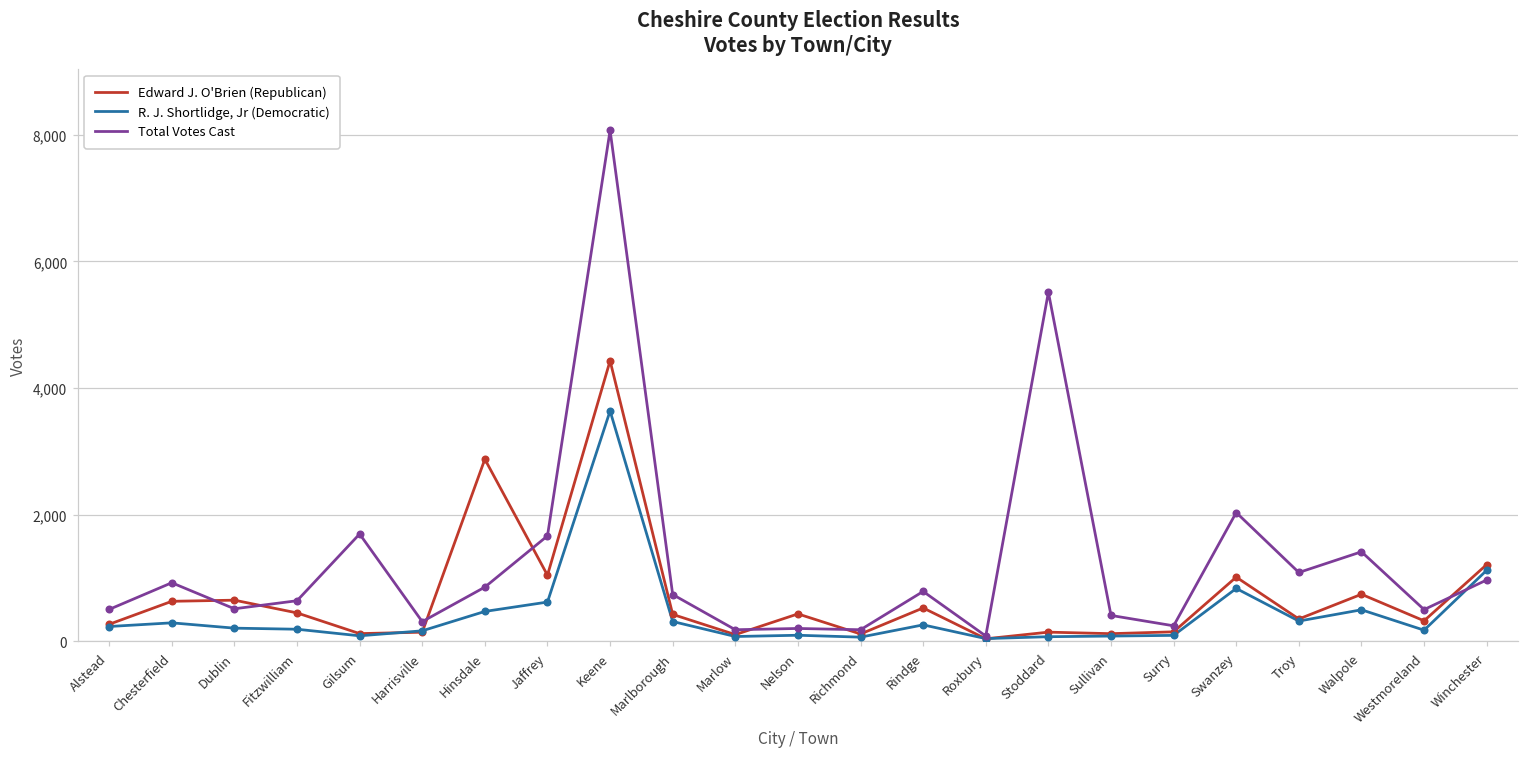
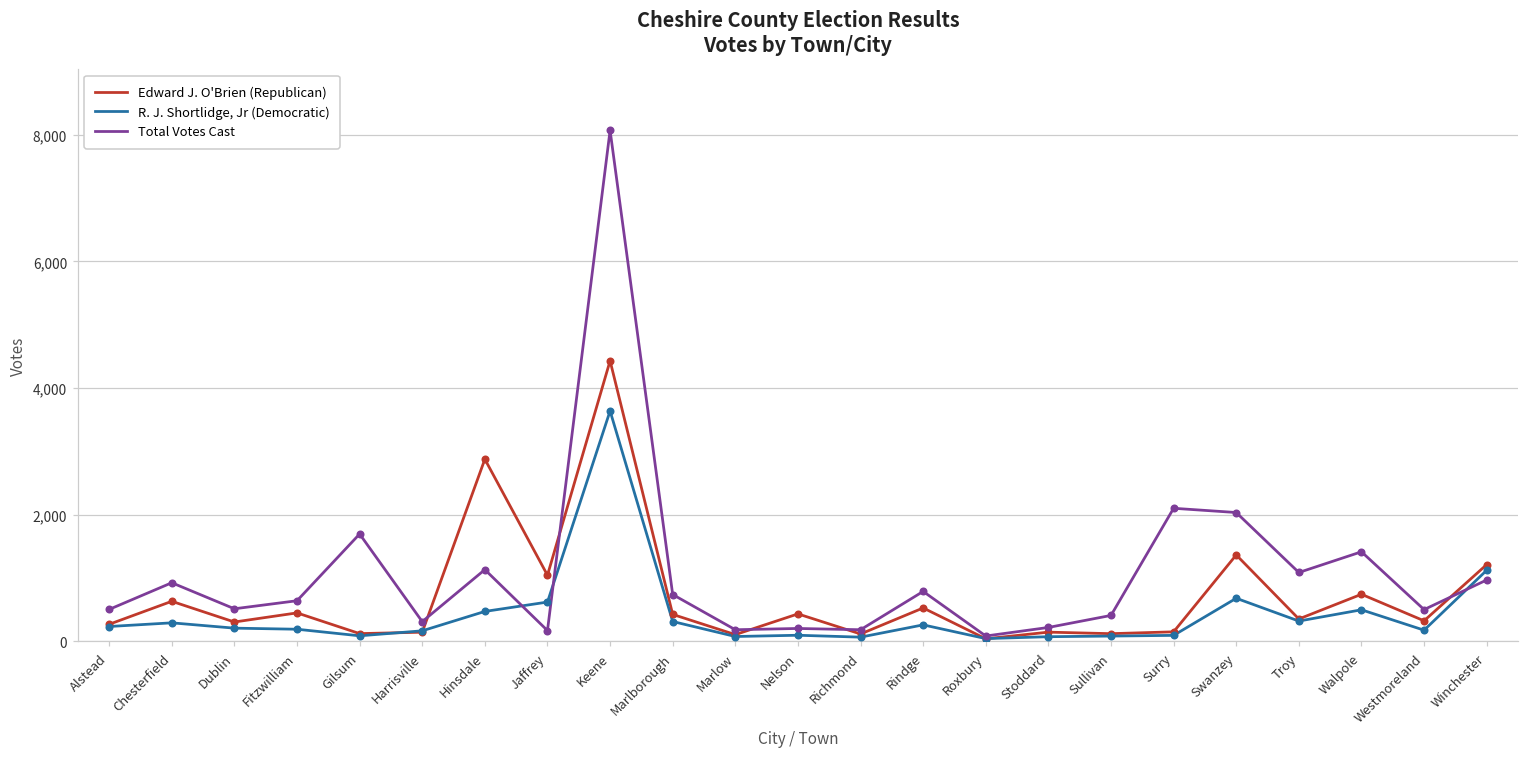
  {
    "Edward J. O'Brien (Republican)": {
      "Chesterfield": "600",
-     "Dublin": "700",
+     "Dublin": "300",
      "Fitzwilliam": "500",
      "Hinsdale": "2,900",
      "Jaffrey": "1,000",
      "Keene": "4,400",
      "Marlborough": "400",
      "Nelson": "400",
      "Richmond": "100",
      "Rindge": "500",
      "Stoddard": "100",
      "Surry": "200",
-     "Swanzey": "1,000",
+     "Swanzey": "1,400",
      "Walpole": "700",
      "Westmoreland": "300",
      "Winchester": "1,200"
    },
    "R. J. Shortlidge, Jr (Democratic)": {
      "Chesterfield": "300",
      "Dublin": "200",
      "Fitzwilliam": "200",
      "Hinsdale": "500",
      "Jaffrey": "600",
      "Keene": "3,600",
      "Marlborough": "300",
      "Nelson": "100",
      "Richmond": "100",
      "Rindge": "300",
      "Stoddard": "100",
      "Surry": "100",
-     "Swanzey": "800",
+     "Swanzey": "700",
      "Walpole": "500",
      "Westmoreland": "200",
      "Winchester": "1,100"
    },
    "Total Votes Cast": {
      "Alstead": "500",
      "Chesterfield": "900",
      "Dublin": "500",
      "Fitzwilliam": "600",
      "Gilsum": "1,700",
      "Harrisville": "300",
-     "Hinsdale": "900",
-     "Jaffrey": "1,700",
+     "Hinsdale": "1,100",
+     "Jaffrey": "200",
      "Keene": "8,100",
      "Marlborough": "700",
      "Marlow": "200",
      "Nelson": "200",
      "Richmond": "200",
      "Rindge": "800",
-     "Stoddard": "5,500",
+     "Stoddard": "200",
      "Sullivan": "400",
-     "Surry": "200",
+     "Surry": "2,100",
      "Swanzey": "2,000",
      "Troy": "1,100",
      "Walpole": "1,400",
      "Westmoreland": "500",
      "Winchester": "1,000"
    }
  }
